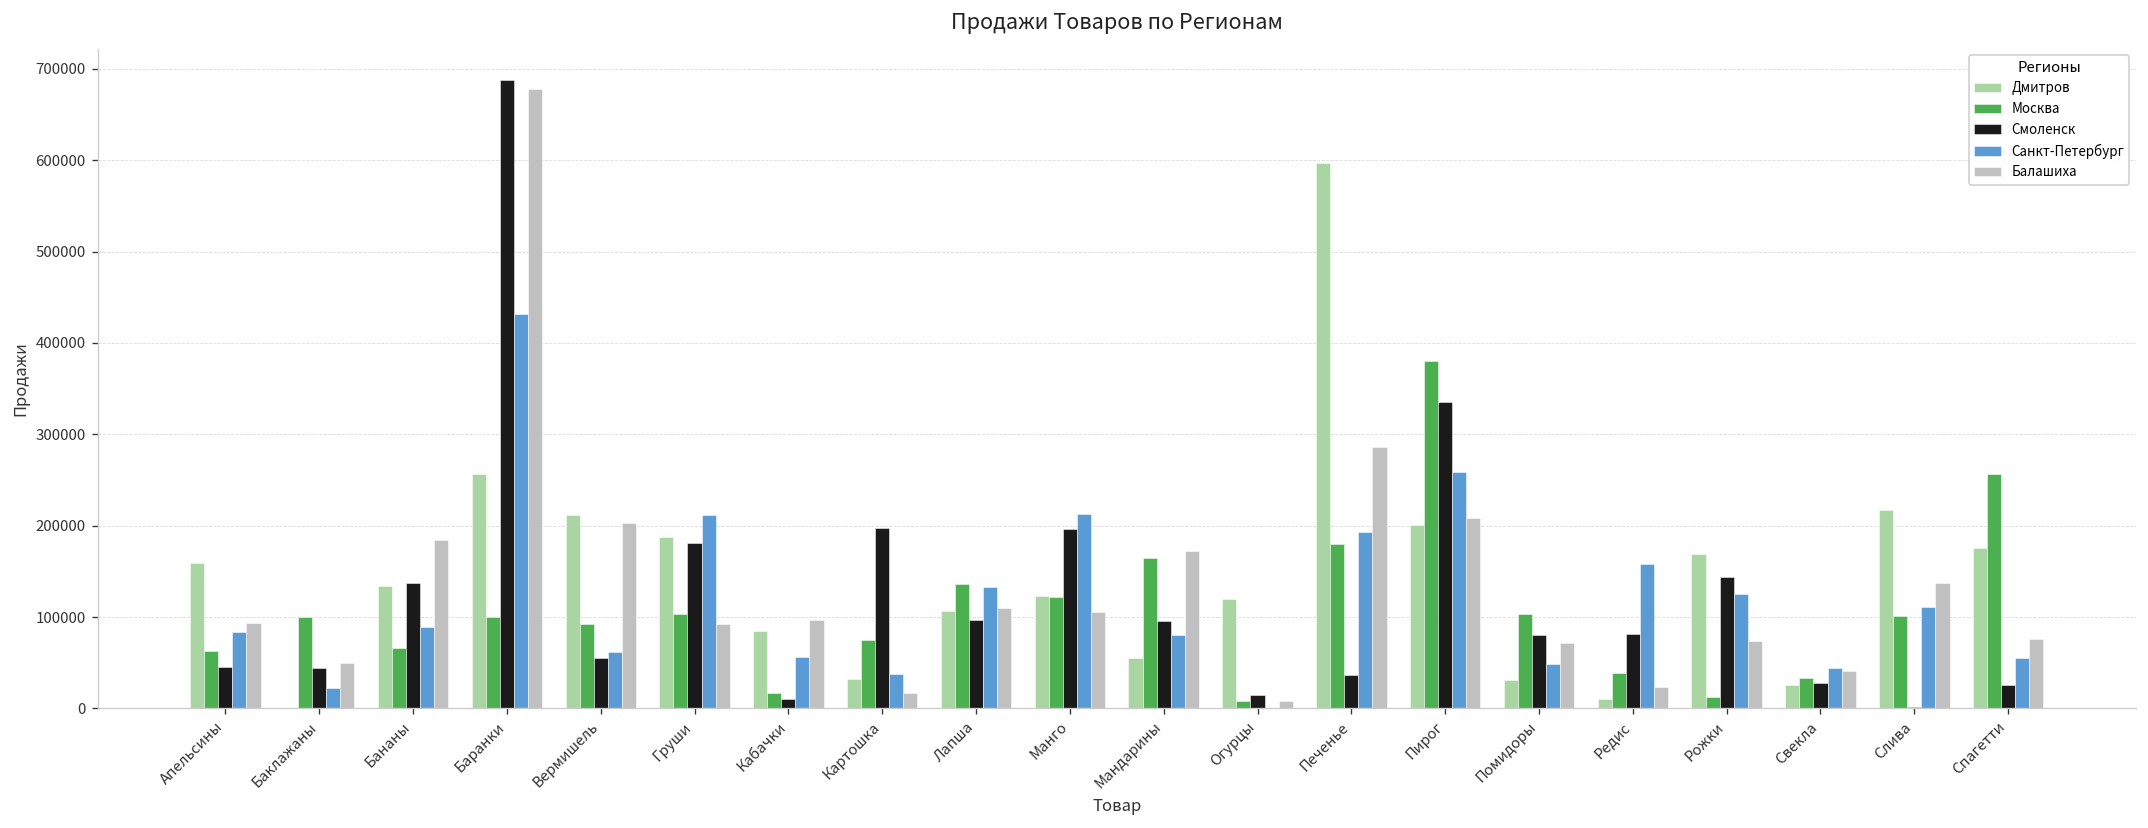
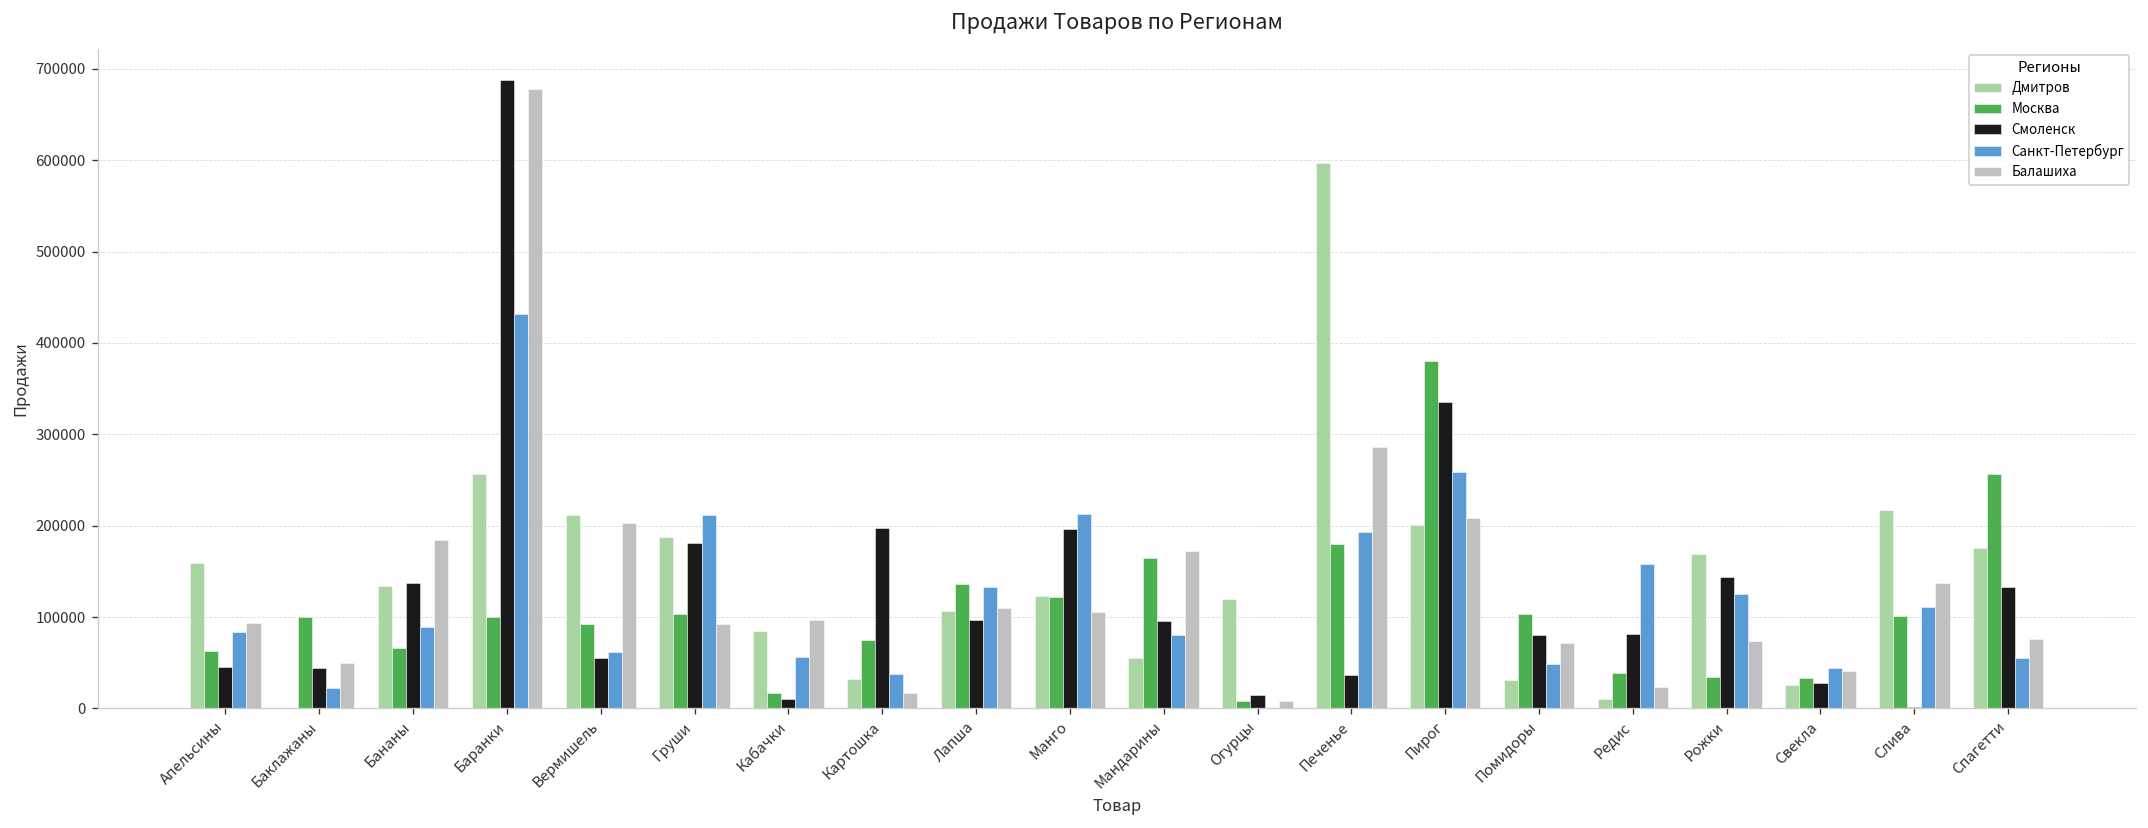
  {
    "Москва": {
      "Апельсины": 60000,
      "Баклажаны": 100000,
      "Бананы": 70000,
      "Баранки": 100000,
      "Вермишель": 90000,
      "Груши": 100000,
      "Кабачки": 20000,
      "Картошка": 70000,
      "Лапша": 140000,
      "Манго": 120000,
      "Мандарины": 160000,
      "Огурцы": 10000,
      "Печенье": 180000,
      "Пирог": 380000,
      "Помидоры": 100000,
      "Редис": 40000,
-     "Рожки": 10000,
+     "Рожки": 30000,
      "Свекла": 30000,
      "Слива": 100000,
      "Спагетти": 260000
    },
    "Смоленск": {
      "Апельсины": 50000,
      "Баклажаны": 40000,
      "Бананы": 140000,
      "Баранки": 690000,
      "Вермишель": 60000,
      "Груши": 180000,
      "Кабачки": 10000,
      "Картошка": 200000,
      "Лапша": 100000,
      "Манго": 200000,
      "Мандарины": 100000,
      "Огурцы": 10000,
      "Печенье": 40000,
      "Пирог": 340000,
      "Помидоры": 80000,
      "Редис": 80000,
      "Рожки": 140000,
      "Свекла": 30000,
-     "Спагетти": 30000
+     "Спагетти": 130000
    },
    "Санкт-Петербург": {
      "Апельсины": 80000,
      "Баклажаны": 20000,
      "Бананы": 90000,
      "Баранки": 430000,
      "Вермишель": 60000,
      "Груши": 210000,
      "Кабачки": 60000,
      "Картошка": 40000,
      "Лапша": 130000,
      "Манго": 210000,
      "Мандарины": 80000,
      "Огурцы": 0,
      "Печенье": 190000,
      "Пирог": 260000,
      "Помидоры": 50000,
      "Редис": 160000,
      "Рожки": 130000,
      "Свекла": 40000,
      "Слива": 110000,
      "Спагетти": 60000
    }
  }
